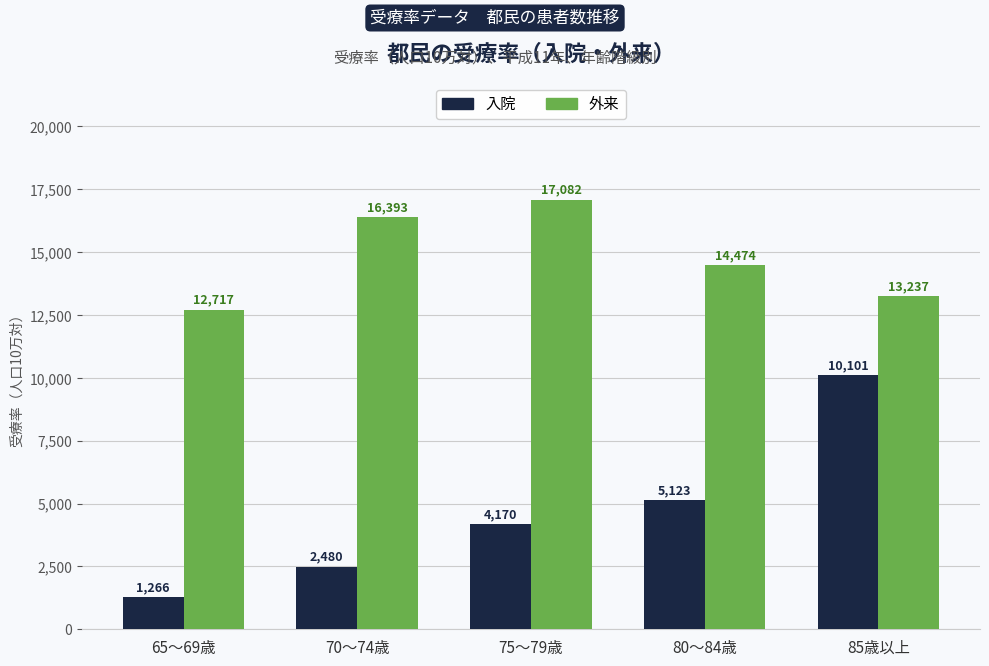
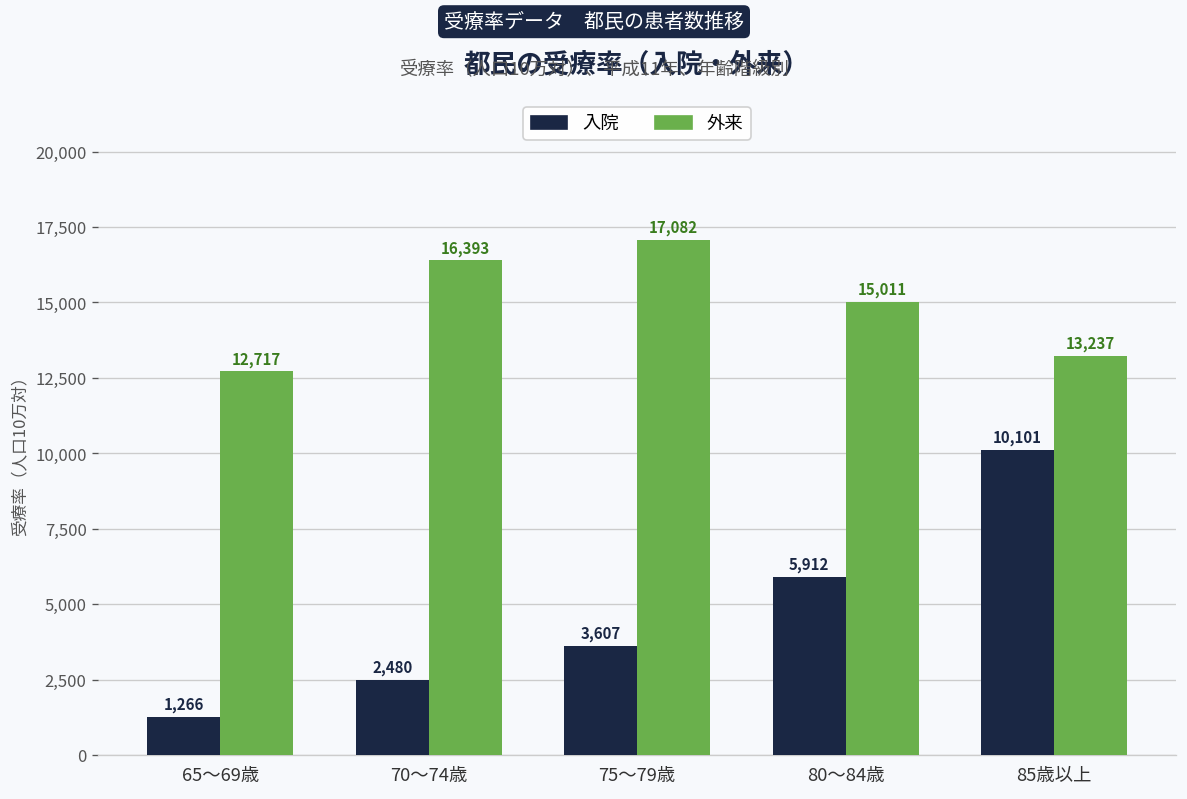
  {
    "入院": {
      "65～69歳": "1,266",
      "70～74歳": "2,480",
-     "75～79歳": "4,170",
-     "80～84歳": "5,123",
+     "75～79歳": "3,607",
+     "80～84歳": "5,912",
      "85歳以上": "10,101"
    },
    "外来": {
      "65～69歳": "12,717",
      "70～74歳": "16,393",
      "75～79歳": "17,082",
-     "80～84歳": "14,474",
+     "80～84歳": "15,011",
      "85歳以上": "13,237"
    }
  }
